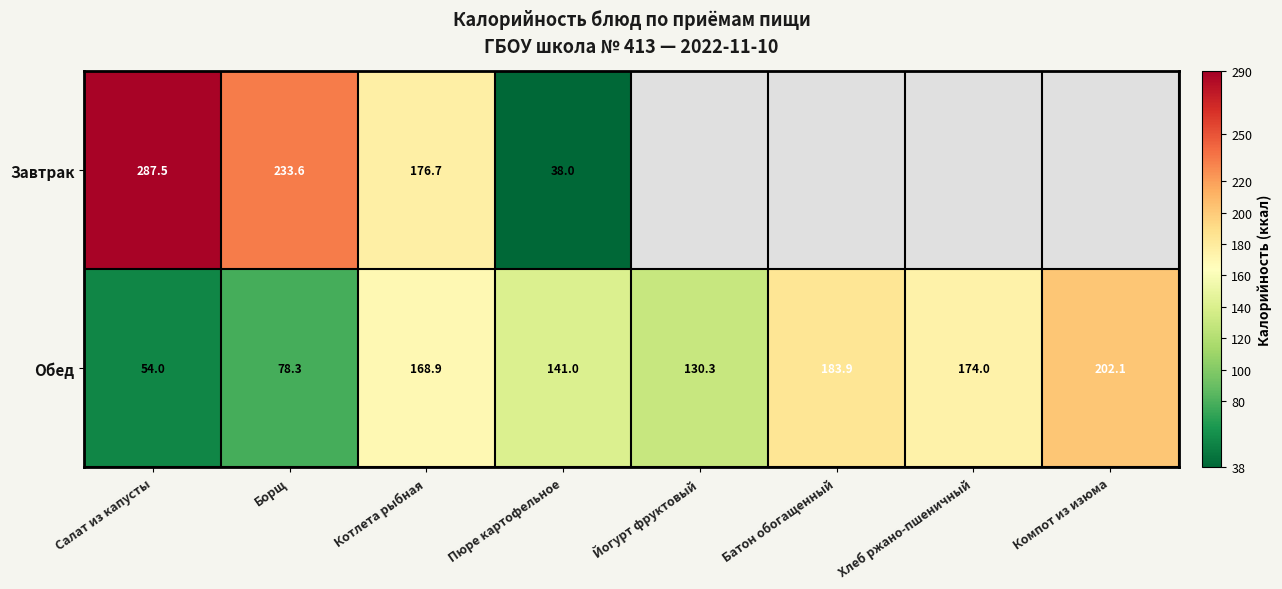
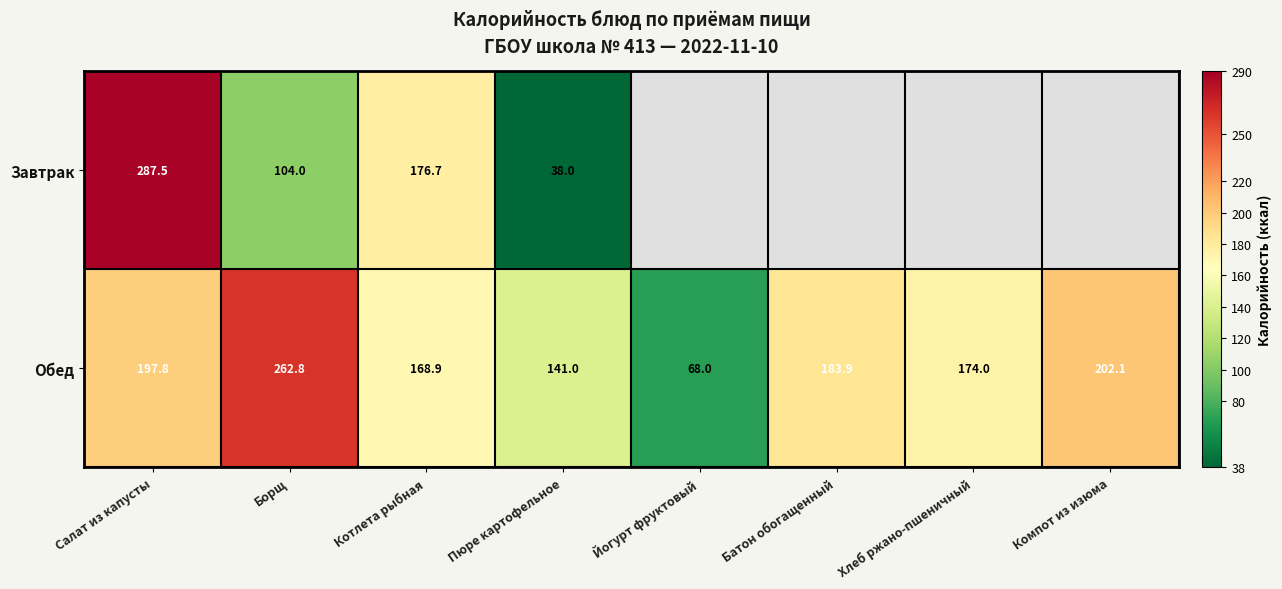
  {
    "Завтрак": {
      "Салат из капусты": 287.5,
-     "Борщ": 233.6,
+     "Борщ": 104.0,
      "Котлета рыбная": 176.7,
      "Пюре картофельное": 38.0
    },
    "Обед": {
-     "Салат из капусты": 54.0,
-     "Борщ": 78.3,
+     "Салат из капусты": 197.8,
+     "Борщ": 262.8,
      "Котлета рыбная": 168.9,
      "Пюре картофельное": 141.0,
-     "Йогурт фруктовый": 130.3,
+     "Йогурт фруктовый": 68.0,
      "Батон обогащенный": 183.9,
      "Хлеб ржано-пшеничный": 174.0,
      "Компот из изюма": 202.1
    }
  }
